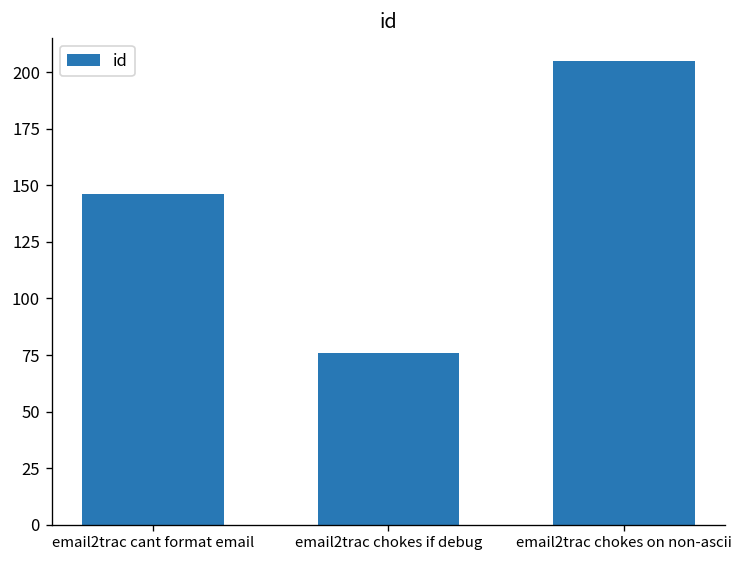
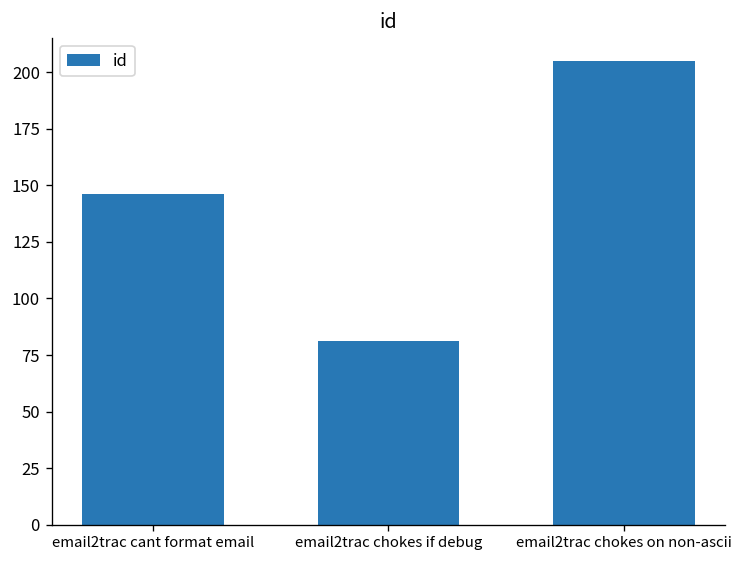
  {
    "email2trac cant format email": 146,
-   "email2trac chokes if debug": 76,
+   "email2trac chokes if debug": 81,
    "email2trac chokes on non-ascii": 205
  }
